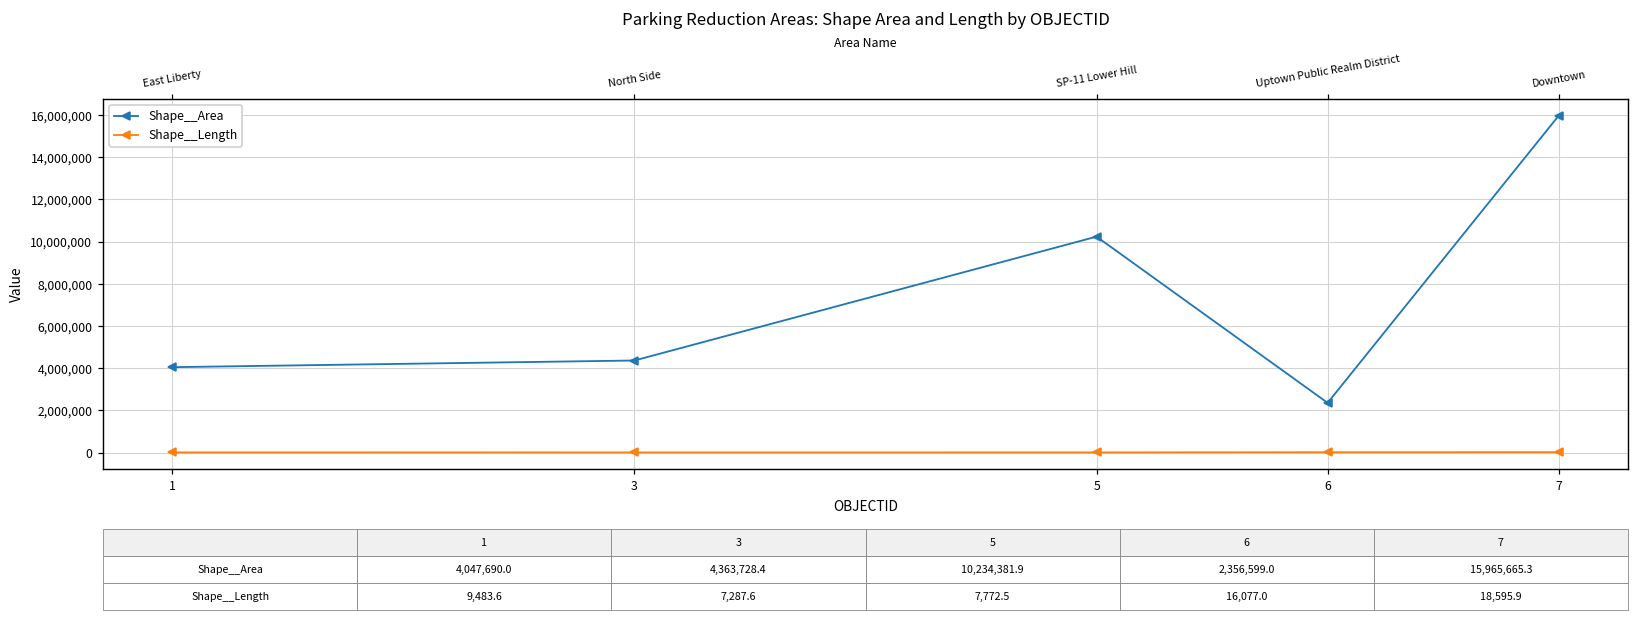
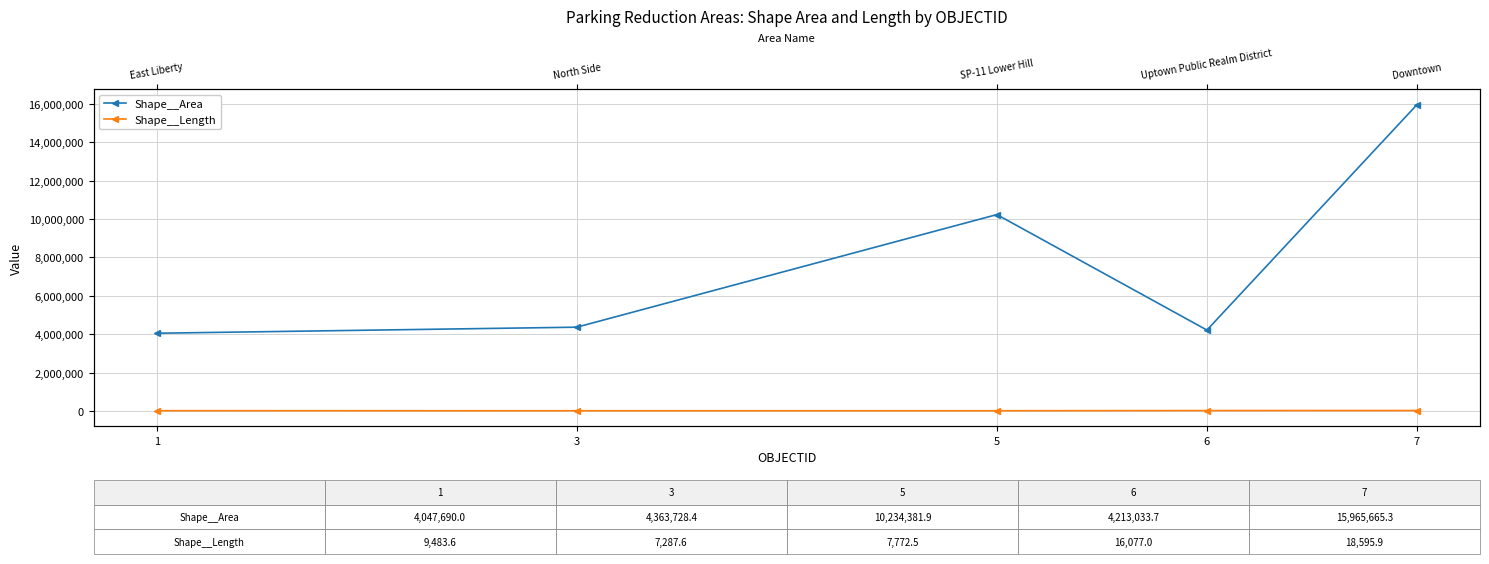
  {
    "Shape__Area": {
-     "6": "2,356,599.0"
+     "6": "4,213,033.7"
    },
    "Shape__Length": {
      "1": "0",
      "3": "0",
      "5": "0",
      "6": "0",
      "7": "0"
    }
  }
